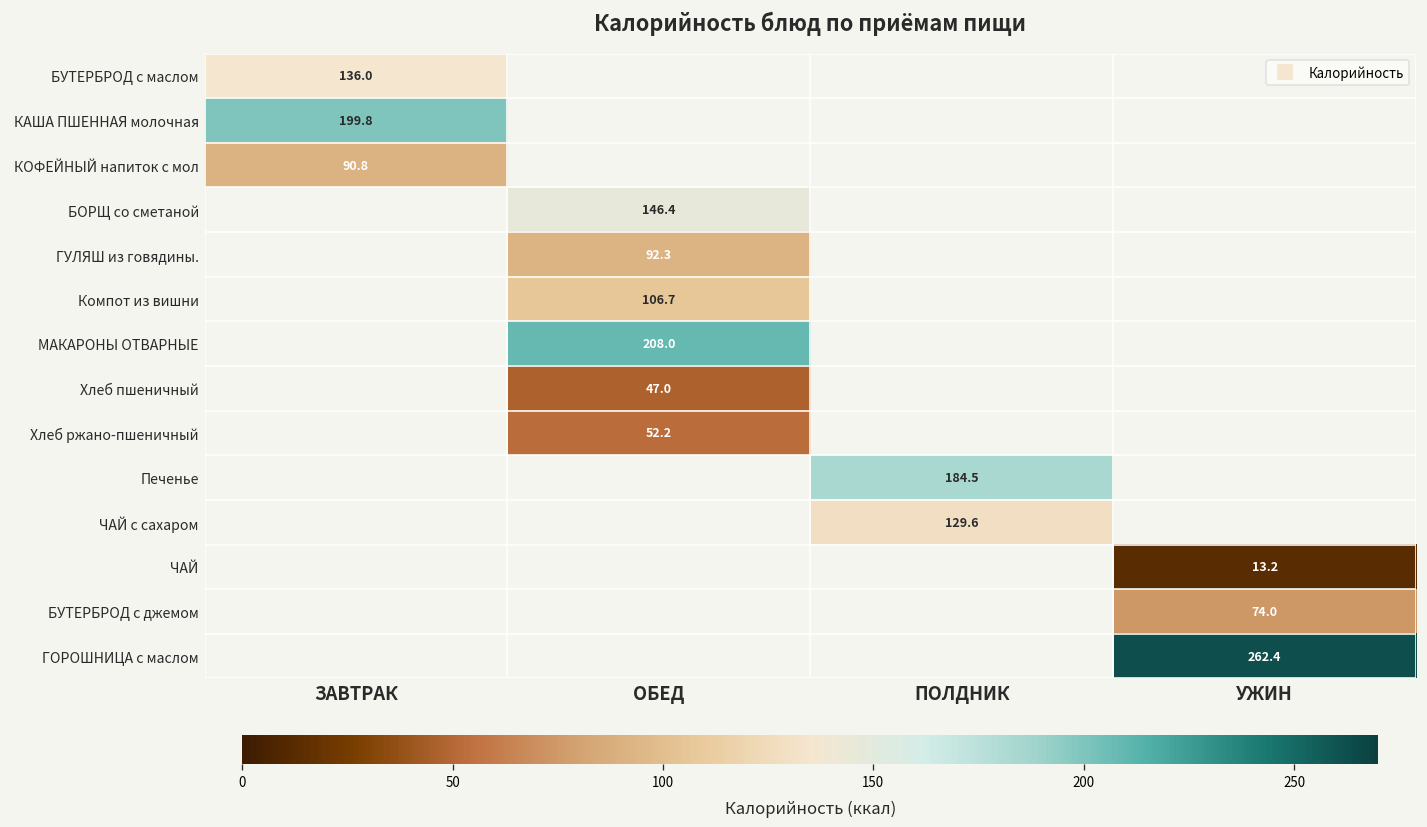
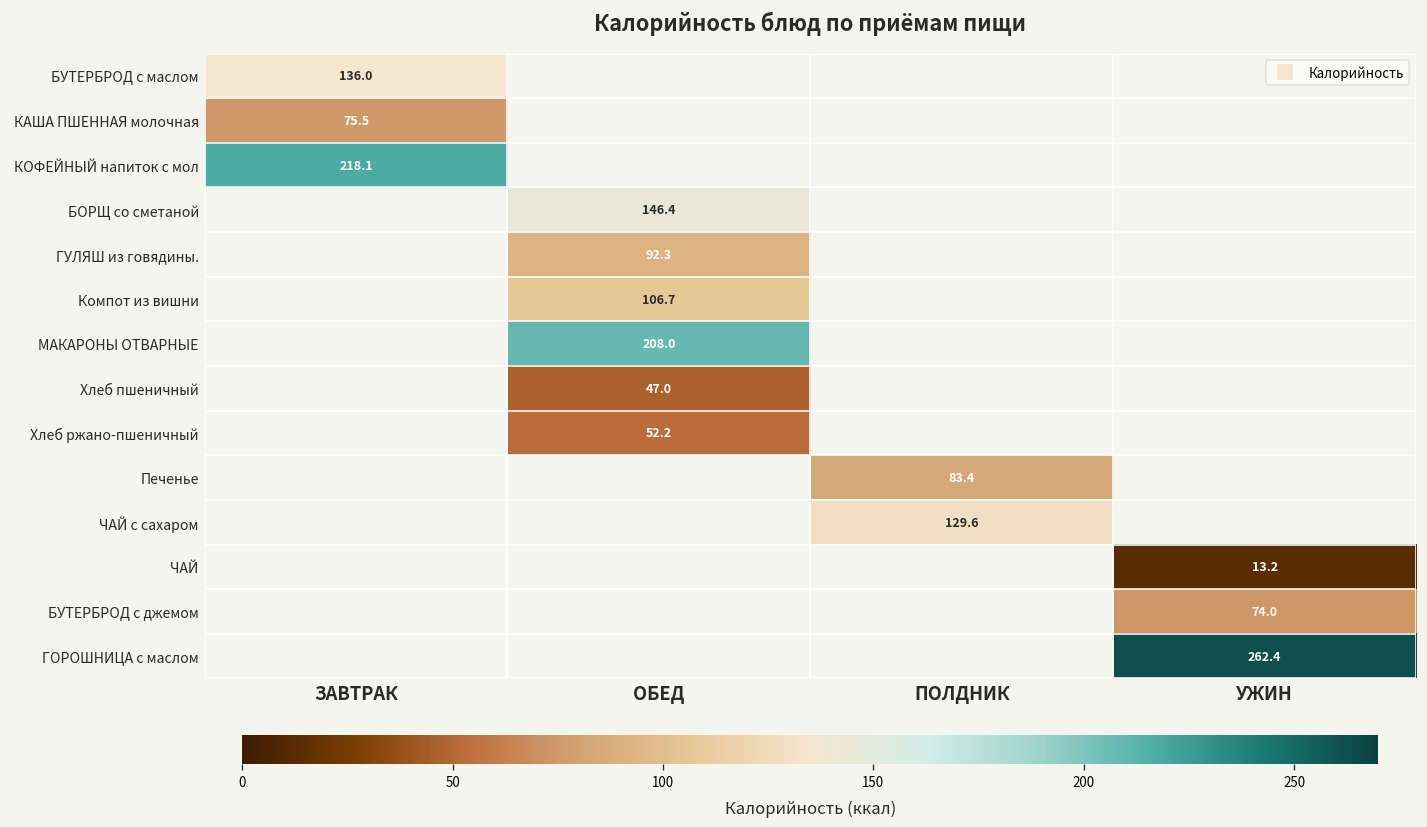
  {
    "БУТЕРБРОД с маслом": {
      "ЗАВТРАК": 136.0
    },
    "КАША ПШЕННАЯ молочная": {
-     "ЗАВТРАК": 199.8
+     "ЗАВТРАК": 75.5
    },
    "КОФЕЙНЫЙ напиток с мол": {
-     "ЗАВТРАК": 90.8
+     "ЗАВТРАК": 218.1
    },
    "БОРЩ со сметаной": {
      "ОБЕД": 146.4
    },
    "ГУЛЯШ из говядины.": {
      "ОБЕД": 92.3
    },
    "Компот из вишни": {
      "ОБЕД": 106.7
    },
    "МАКАРОНЫ ОТВАРНЫЕ": {
      "ОБЕД": 208.0
    },
    "Хлеб пшеничный": {
      "ОБЕД": 47.0
    },
    "Хлеб ржано-пшеничный": {
      "ОБЕД": 52.2
    },
    "Печенье": {
-     "ПОЛДНИК": 184.5
+     "ПОЛДНИК": 83.4
    },
    "ЧАЙ с сахаром": {
      "ПОЛДНИК": 129.6
    },
    "ЧАЙ": {
      "УЖИН": 13.2
    },
    "БУТЕРБРОД с джемом": {
      "УЖИН": 74.0
    },
    "ГОРОШНИЦА c маслом": {
      "УЖИН": 262.4
    }
  }
